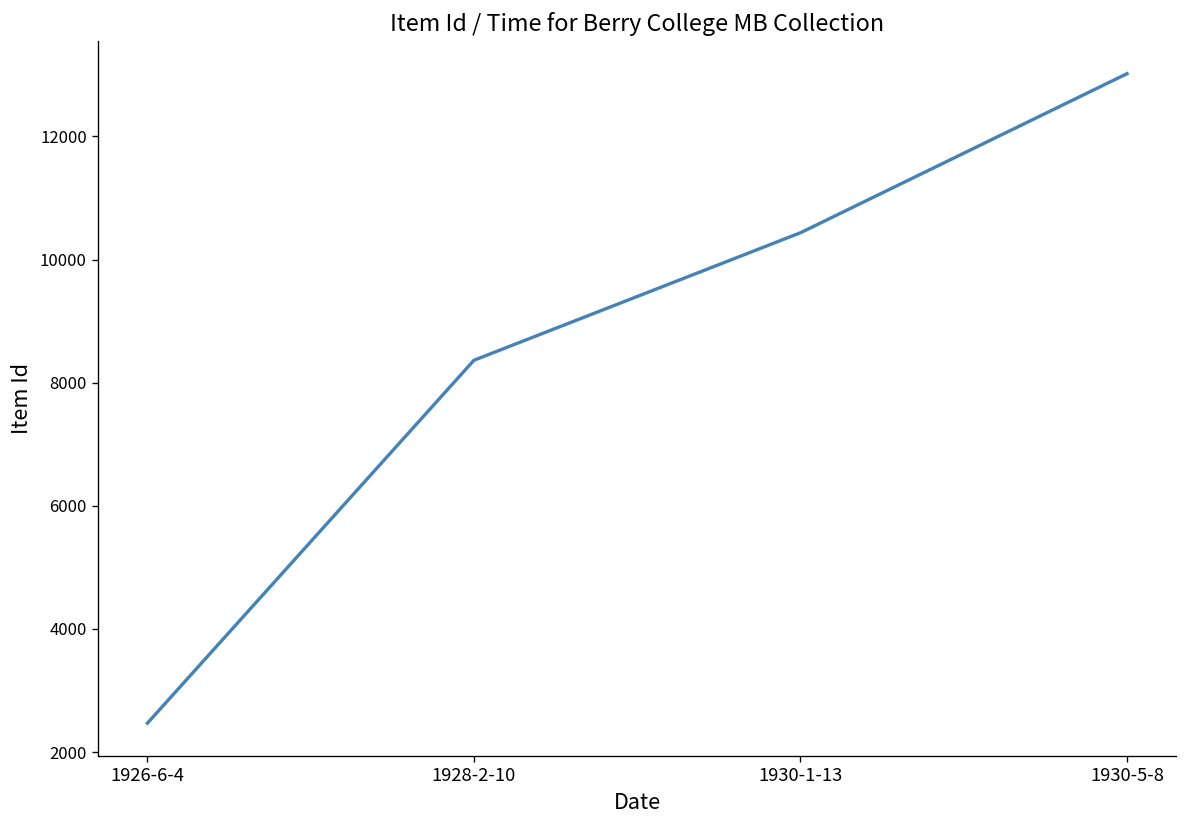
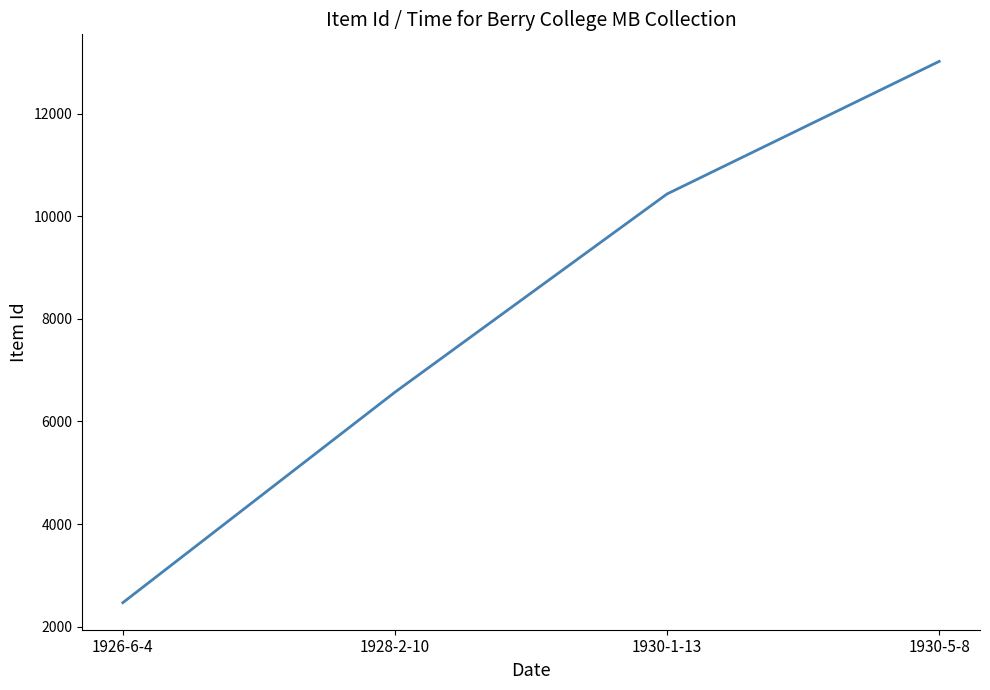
  {
    "1926-6-4": 2500,
-   "1928-2-10": 8400,
+   "1928-2-10": 6600,
    "1930-1-13": 10400,
    "1930-5-8": 13000
  }
